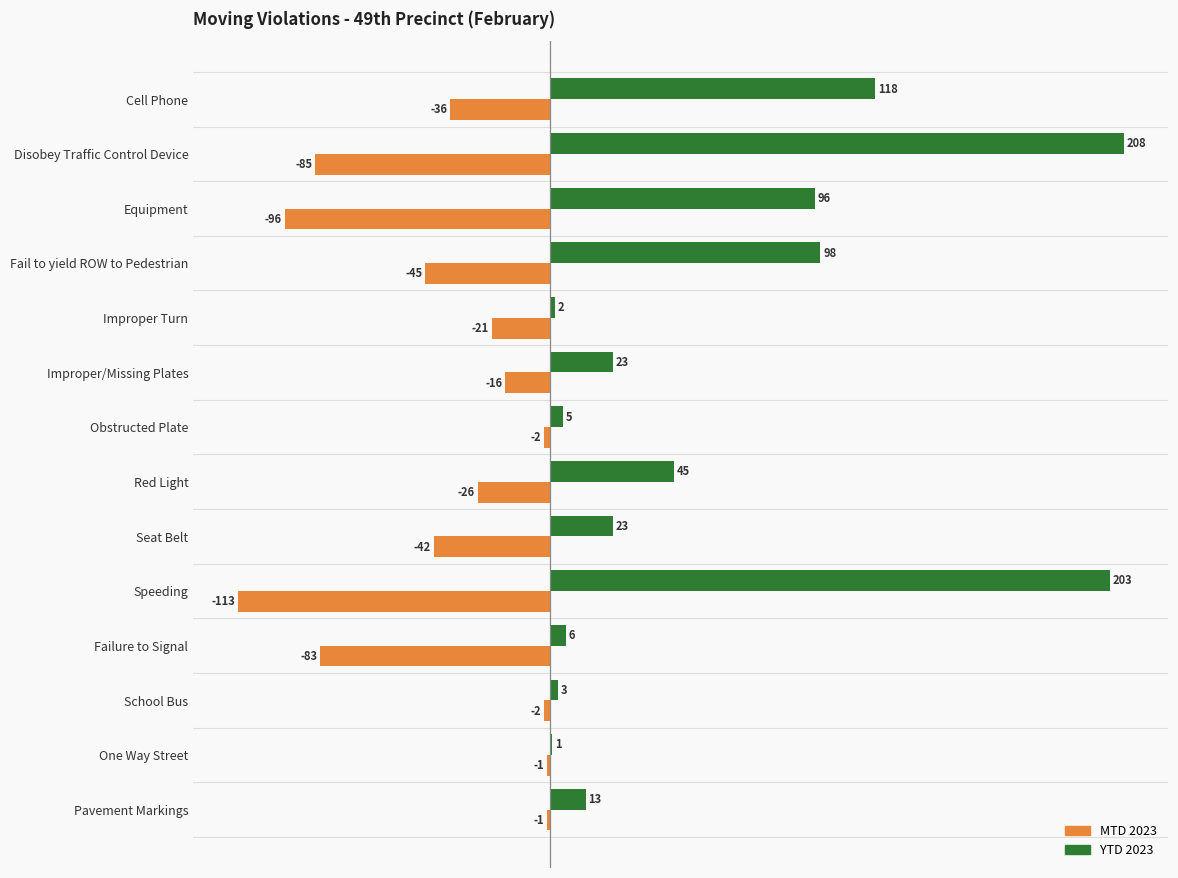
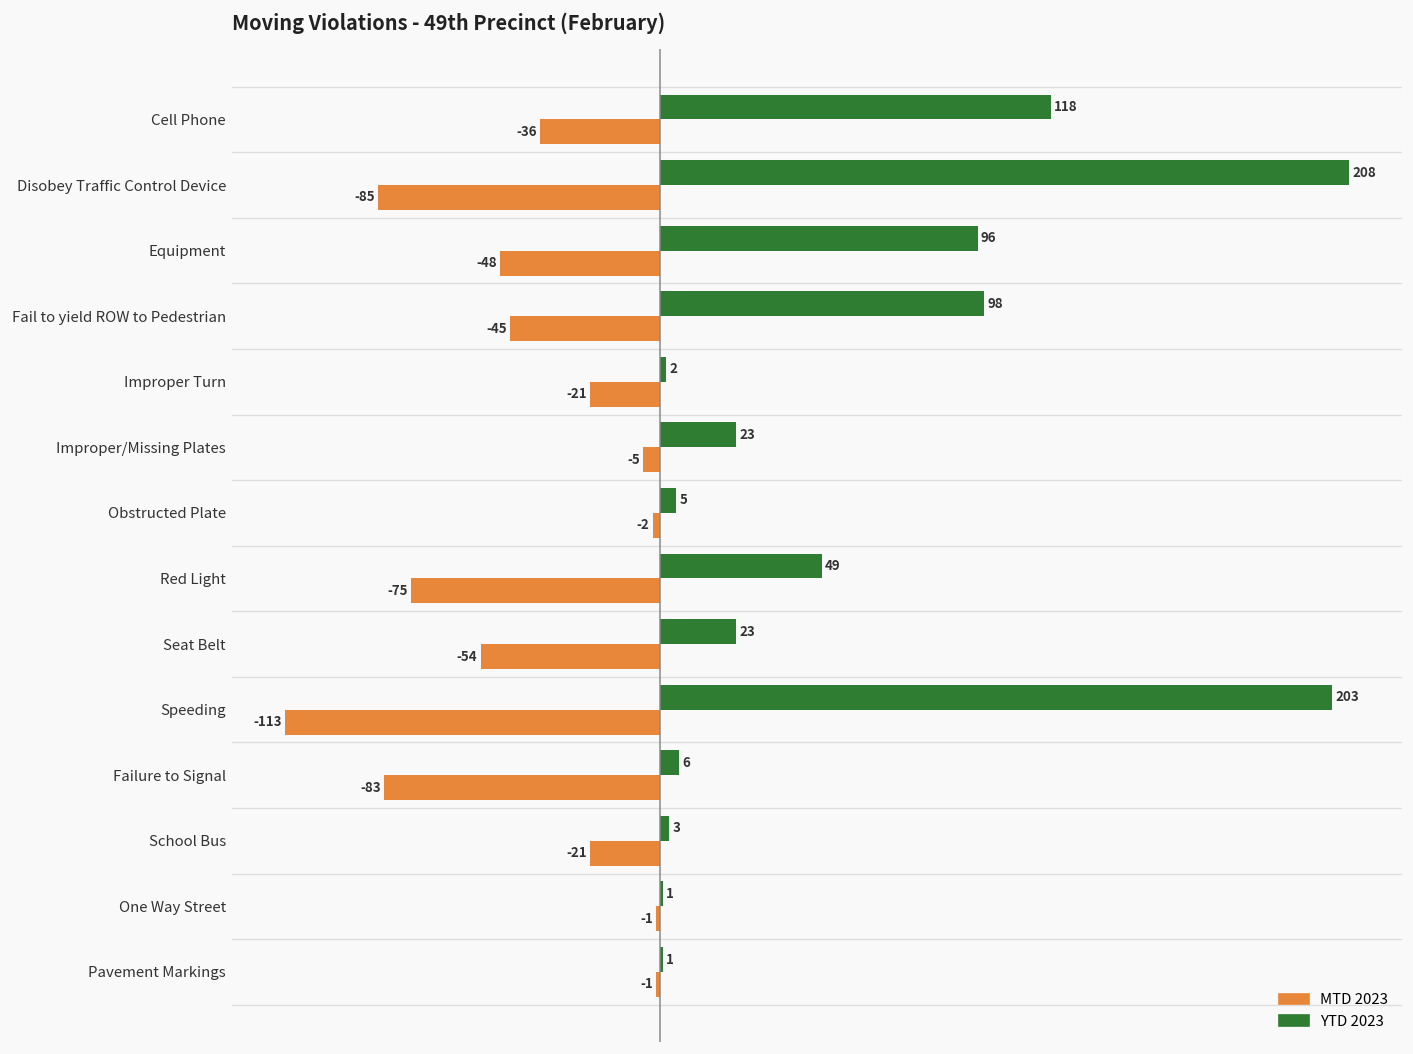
  {
    "MTD 2023": {
      "Cell Phone": -36,
      "Disobey Traffic Control Device": -85,
-     "Equipment": -96,
+     "Equipment": -48,
      "Fail to yield ROW to Pedestrian": -45,
      "Improper Turn": -21,
-     "Improper/Missing Plates": -16,
+     "Improper/Missing Plates": -5,
      "Obstructed Plate": -2,
-     "Red Light": -26,
-     "Seat Belt": -42,
+     "Red Light": -75,
+     "Seat Belt": -54,
      "Speeding": -113,
      "Failure to Signal": -83,
-     "School Bus": -2,
+     "School Bus": -21,
      "One Way Street": -1,
      "Pavement Markings": -1
    },
    "YTD 2023": {
      "Cell Phone": 118,
      "Disobey Traffic Control Device": 208,
      "Equipment": 96,
      "Fail to yield ROW to Pedestrian": 98,
      "Improper Turn": 2,
      "Improper/Missing Plates": 23,
      "Obstructed Plate": 5,
-     "Red Light": 45,
+     "Red Light": 49,
      "Seat Belt": 23,
      "Speeding": 203,
      "Failure to Signal": 6,
      "School Bus": 3,
      "One Way Street": 1,
-     "Pavement Markings": 13
+     "Pavement Markings": 1
    }
  }
